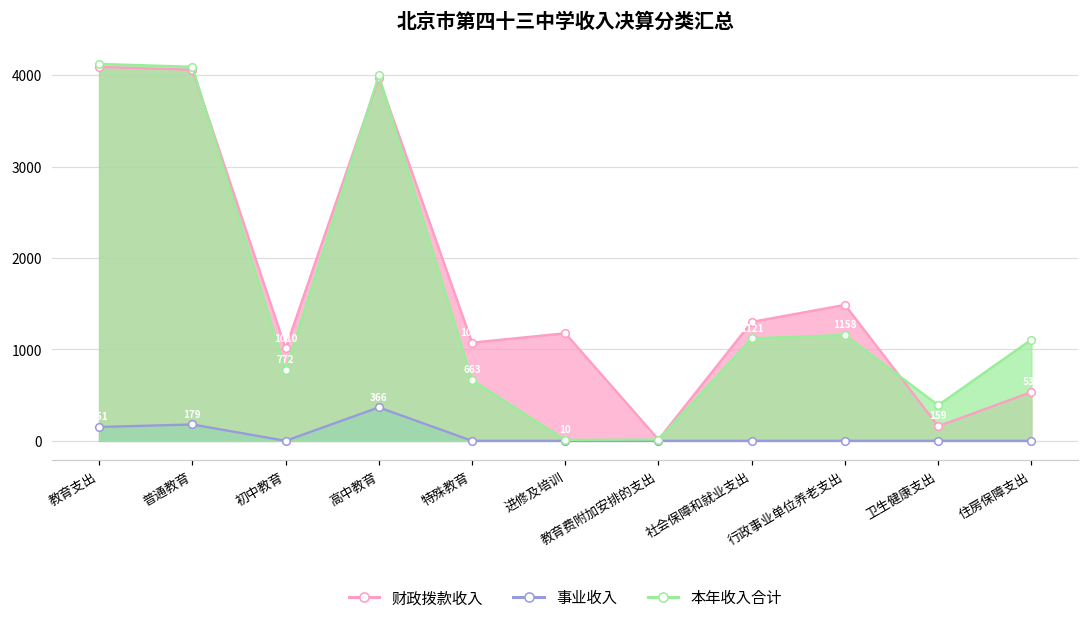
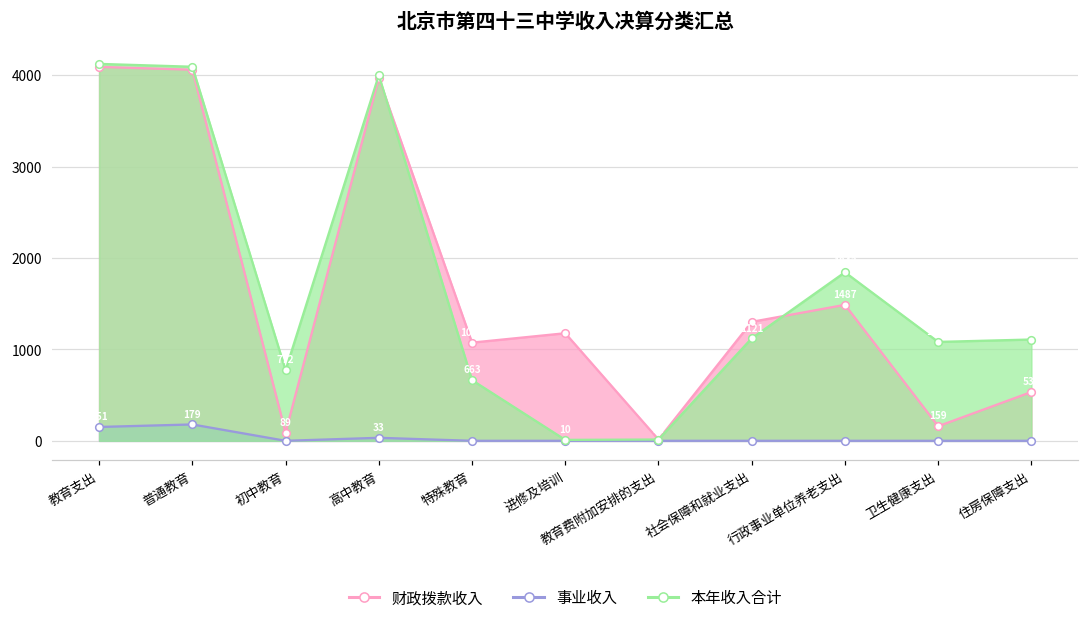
  {
    "财政拨款收入": {
-     "初中教育": 1010,
+     "初中教育": 89,
      "行政事业单位养老支出": 1487,
      "卫生健康支出": 159
    },
    "事业收入": {
      "普通教育": 179,
-     "高中教育": 366
+     "高中教育": 33
    },
    "本年收入合计": {
      "教育支出": 4100,
      "普通教育": 4100,
      "高中教育": 4000,
-     "行政事业单位养老支出": 1200,
-     "卫生健康支出": 400,
+     "行政事业单位养老支出": 1800,
+     "卫生健康支出": 1100,
      "住房保障支出": 1100
    }
  }
